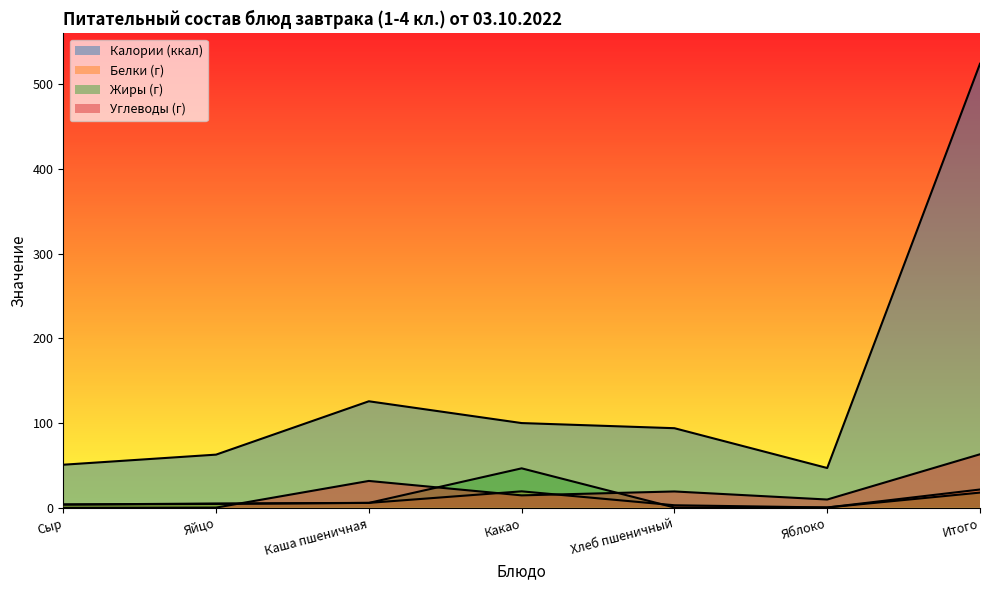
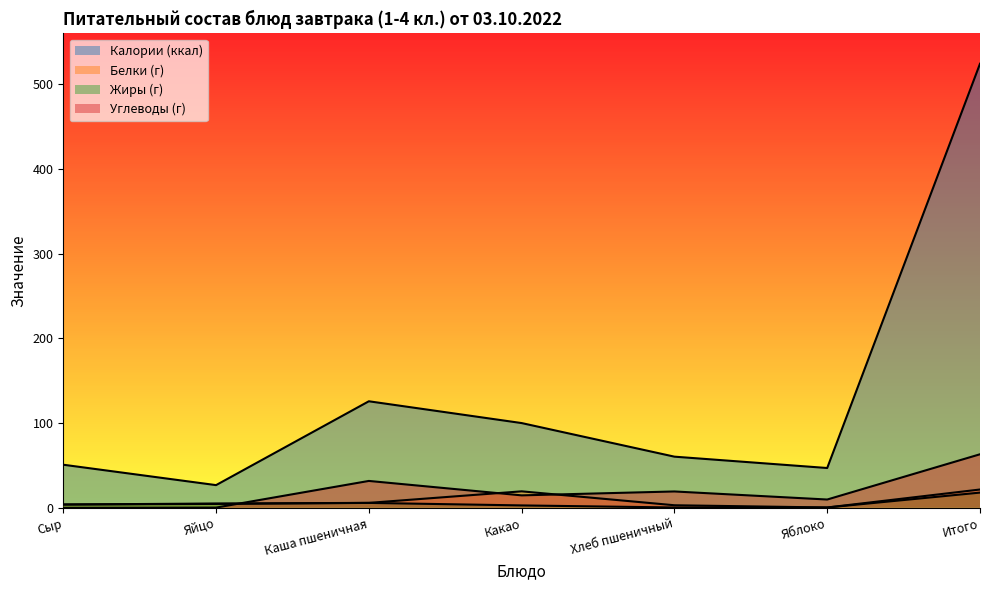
  {
    "Калории (ккал)": {
      "Сыр": 50,
-     "Яйцо": 60,
+     "Яйцо": 30,
      "Каша пшеничная": 130,
      "Какао": 100,
-     "Хлеб пшеничный": 90,
+     "Хлеб пшеничный": 60,
      "Яблоко": 50,
      "Итого": 520
    },
    "Белки (г)": {
      "Какао": 20,
      "Итого": 20
    },
    "Жиры (г)": {
-     "Какао": 50,
+     "Какао": 0,
      "Итого": 20
    },
    "Углеводы (г)": {
      "Сыр": 0,
      "Яйцо": 0,
      "Каша пшеничная": 30,
      "Какао": 10,
      "Хлеб пшеничный": 20,
      "Яблоко": 10,
      "Итого": 60
    }
  }
